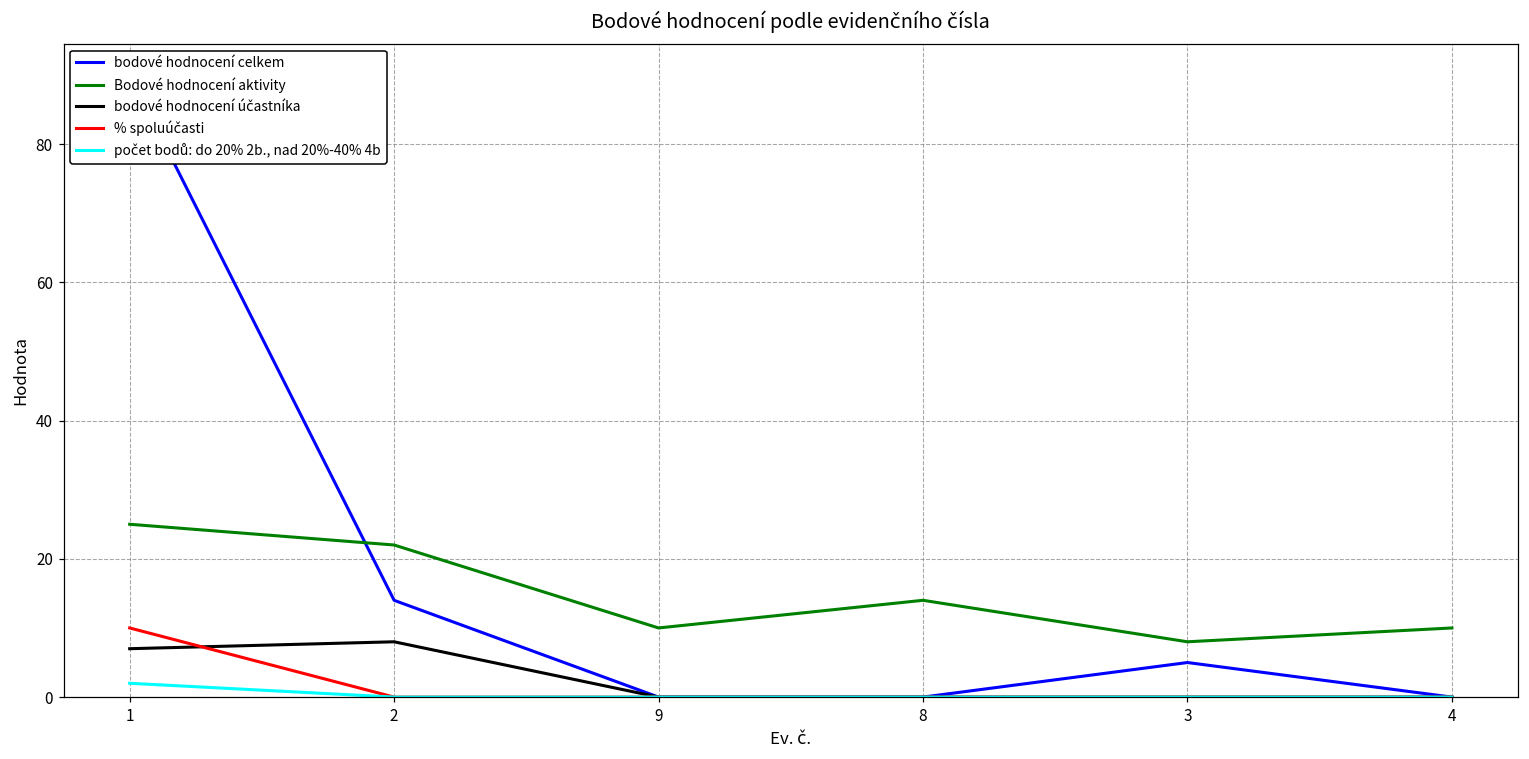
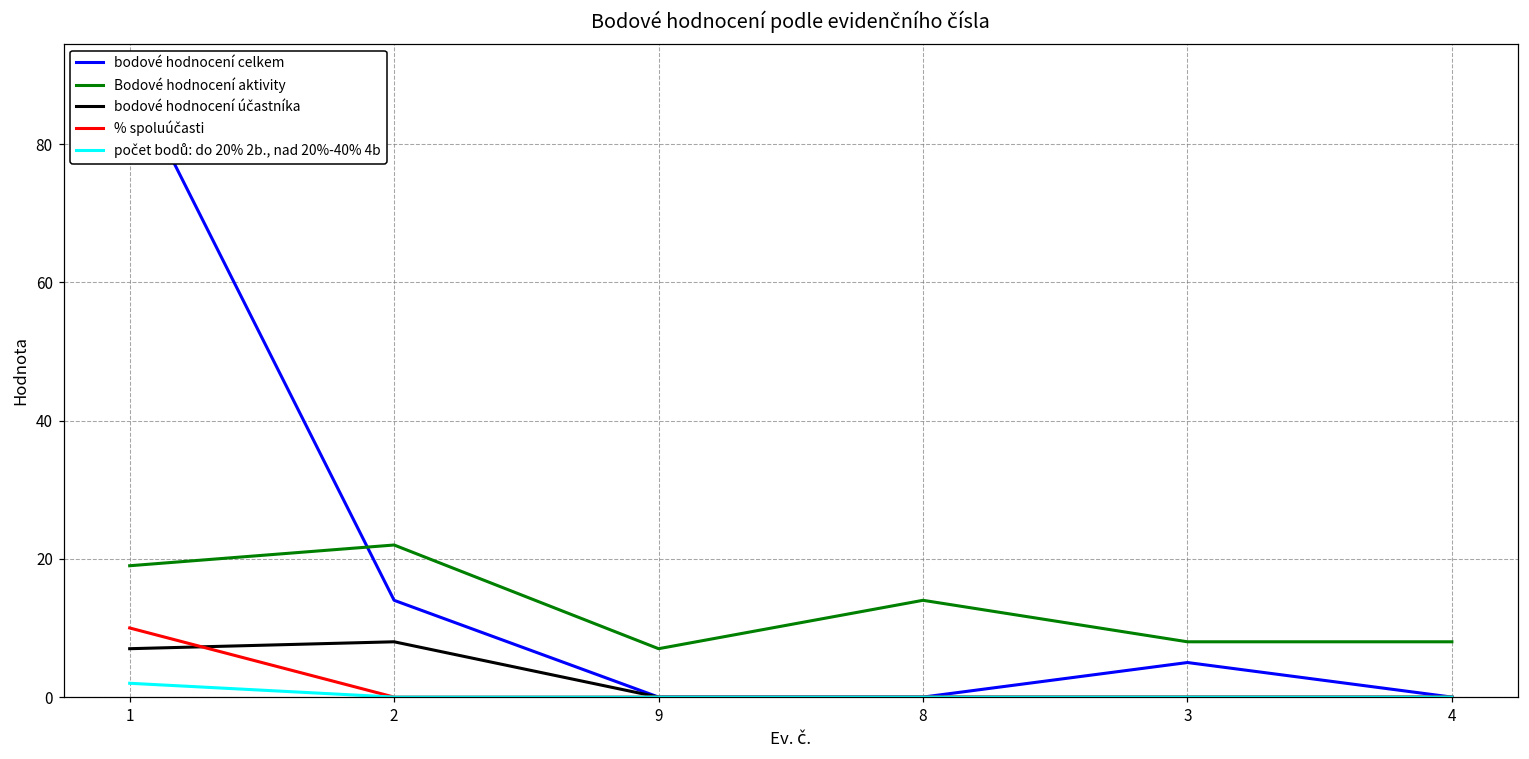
  {
    "bodové hodnocení celkem": {
      "2": 14,
      "3": 5
    },
    "Bodové hodnocení aktivity": {
-     "1": 25,
+     "1": 19,
      "2": 22,
-     "9": 10,
+     "9": 7,
      "8": 14,
      "3": 8,
-     "4": 10
+     "4": 8
    },
    "bodové hodnocení účastníka": {
      "1": 7,
      "2": 8
    },
    "% spoluúčasti": {
      "1": 10
    },
    "počet bodů: do 20% 2b., nad 20%-40% 4b": {
      "1": 2
    }
  }
